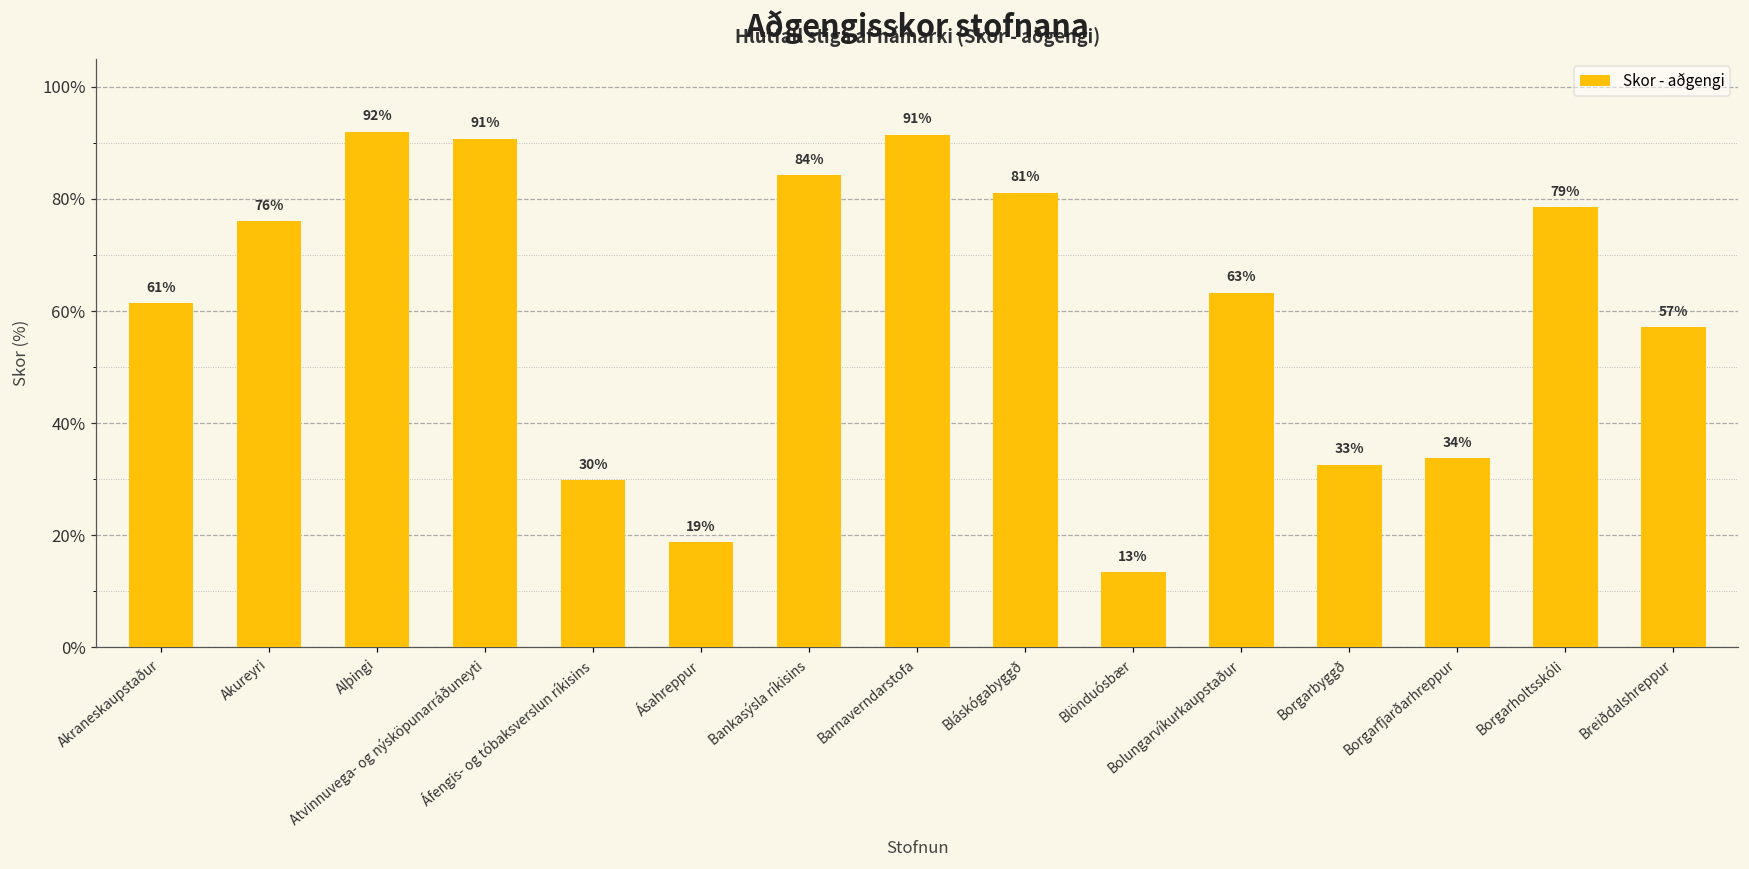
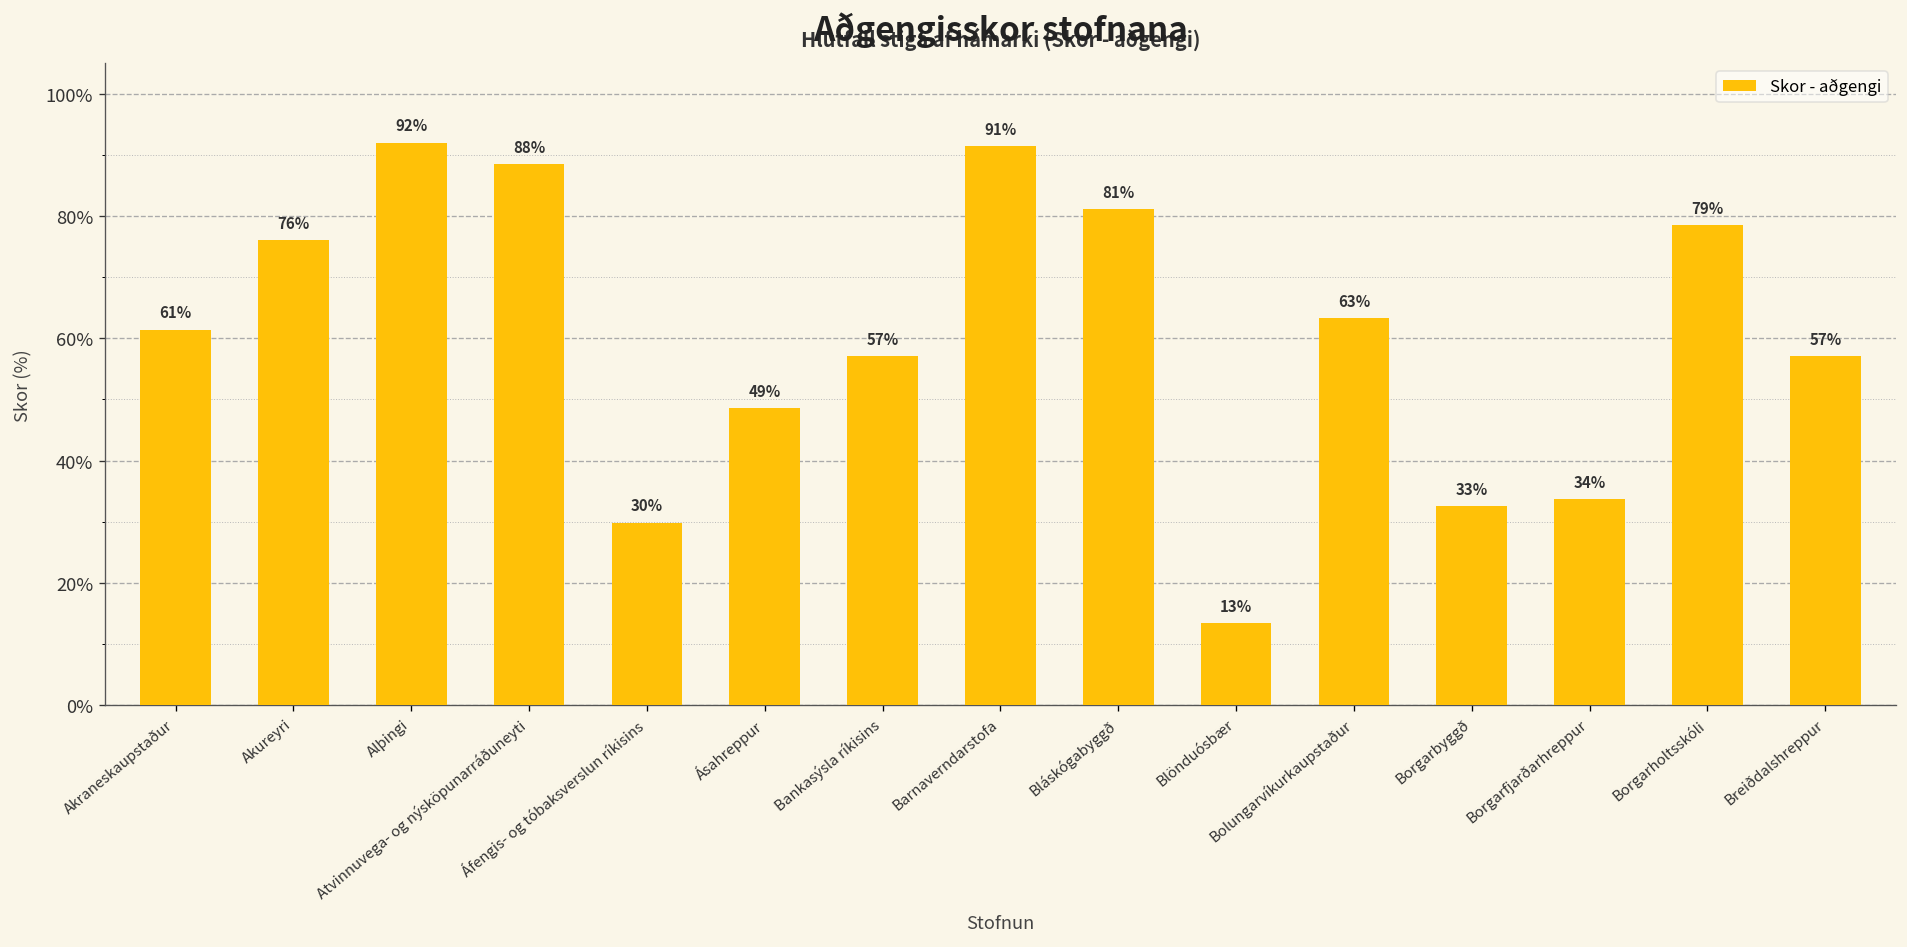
  {
    "Akraneskaupstaður": "61%",
    "Akureyri": "76%",
    "Alþingi": "92%",
-   "Atvinnuvega- og nýsköpunarráðuneyti": "91%",
+   "Atvinnuvega- og nýsköpunarráðuneyti": "88%",
    "Áfengis- og tóbaksverslun ríkisins": "30%",
-   "Ásahreppur": "19%",
-   "Bankasýsla ríkisins": "84%",
+   "Ásahreppur": "49%",
+   "Bankasýsla ríkisins": "57%",
    "Barnaverndarstofa": "91%",
    "Bláskógabyggð": "81%",
    "Blönduósbær": "13%",
    "Bolungarvíkurkaupstaður": "63%",
    "Borgarbyggð": "33%",
    "Borgarfjarðarhreppur": "34%",
    "Borgarholtsskóli": "79%",
    "Breiðdalshreppur": "57%"
  }
